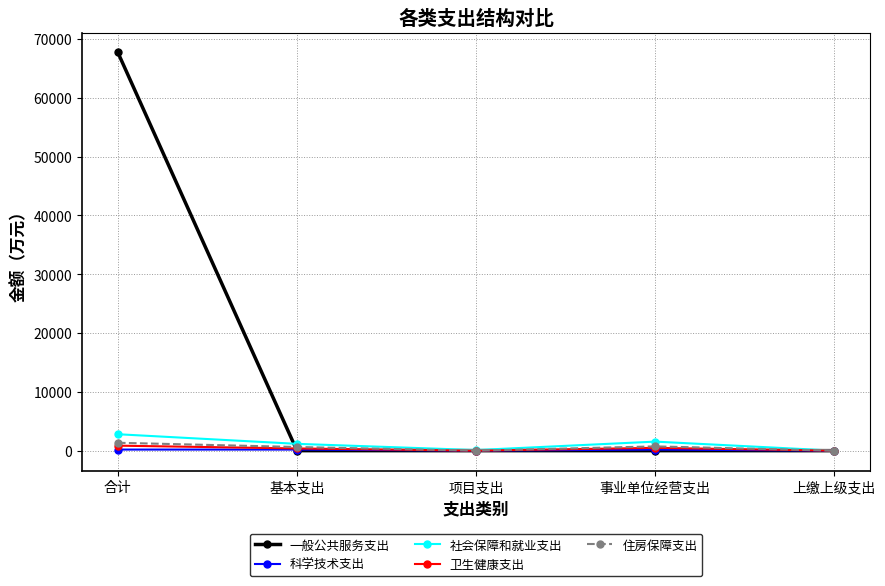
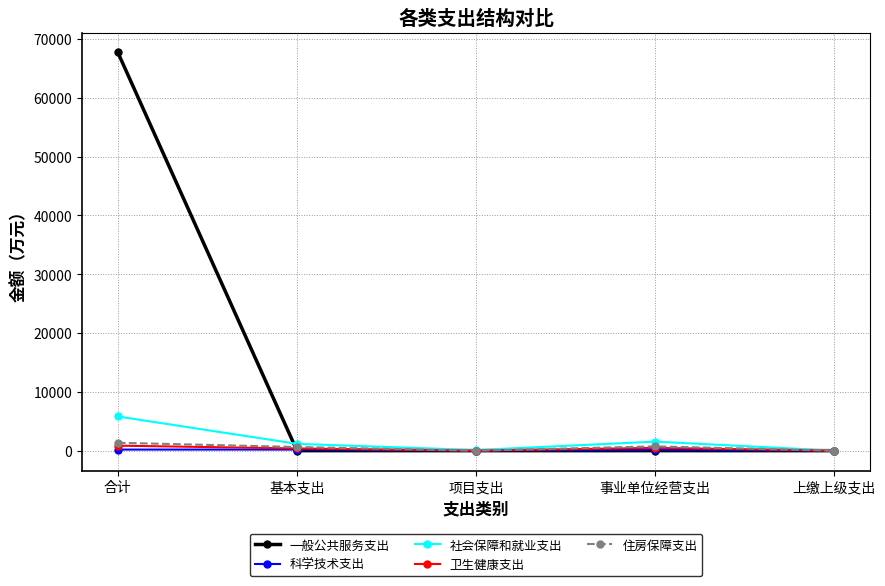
  {
    "一般公共服务支出": {
      "合计": 68000
    },
    "科学技术支出": {
      "合计": 0
    },
    "社会保障和就业支出": {
-     "合计": 3000,
+     "合计": 6000,
      "基本支出": 1000,
      "事业单位经营支出": 2000
    },
    "卫生健康支出": {
      "合计": 1000
    },
    "住房保障支出": {
      "合计": 1000
    }
  }
